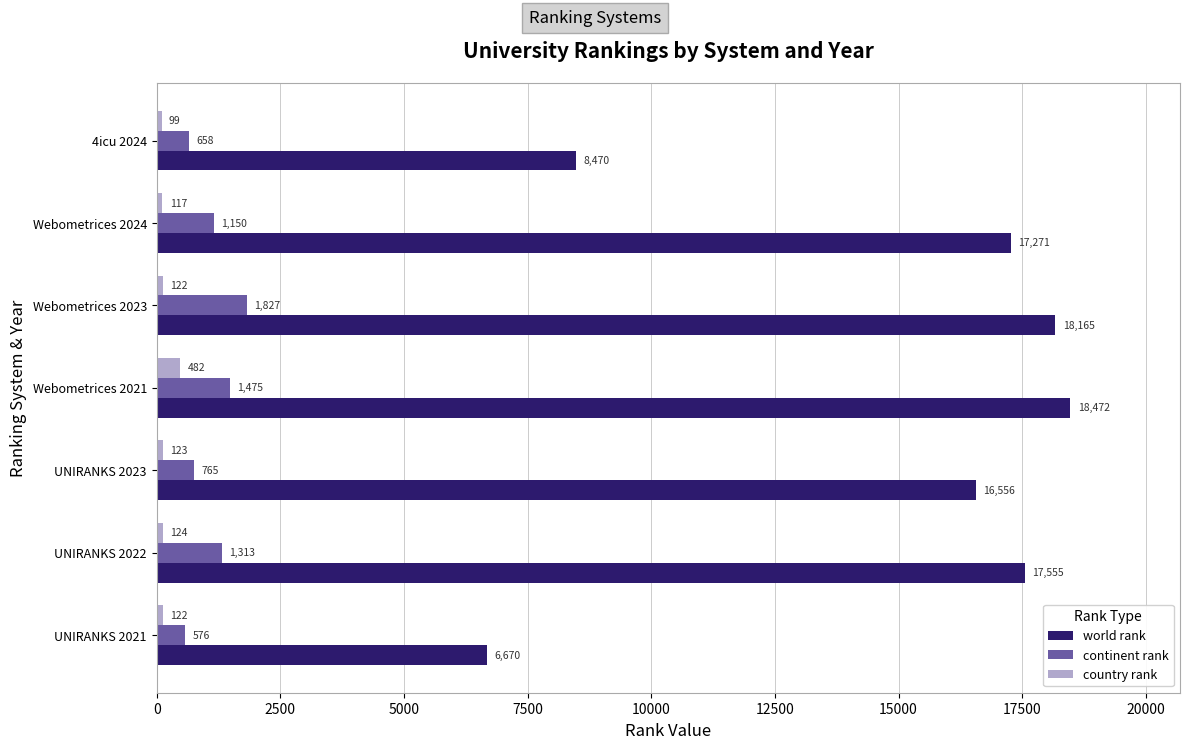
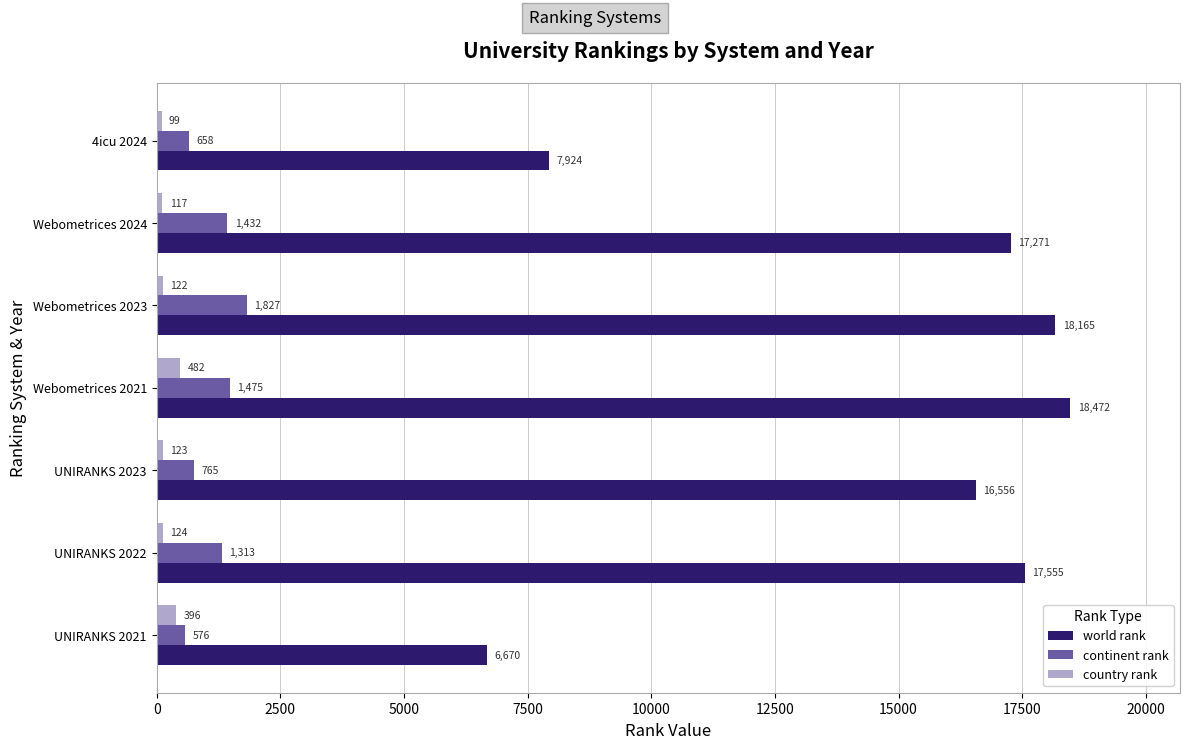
  {
    "world rank": {
-     "4icu 2024": "8,470",
+     "4icu 2024": "7,924",
      "Webometrices 2024": "17,271",
      "Webometrices 2023": "18,165",
      "Webometrices 2021": "18,472",
      "UNIRANKS 2023": "16,556",
      "UNIRANKS 2022": "17,555",
      "UNIRANKS 2021": "6,670"
    },
    "continent rank": {
      "4icu 2024": "658",
-     "Webometrices 2024": "1,150",
+     "Webometrices 2024": "1,432",
      "Webometrices 2023": "1,827",
      "Webometrices 2021": "1,475",
      "UNIRANKS 2023": "765",
      "UNIRANKS 2022": "1,313",
      "UNIRANKS 2021": "576"
    },
    "country rank": {
      "4icu 2024": "99",
      "Webometrices 2024": "117",
      "Webometrices 2023": "122",
      "Webometrices 2021": "482",
      "UNIRANKS 2023": "123",
      "UNIRANKS 2022": "124",
-     "UNIRANKS 2021": "122"
+     "UNIRANKS 2021": "396"
    }
  }
